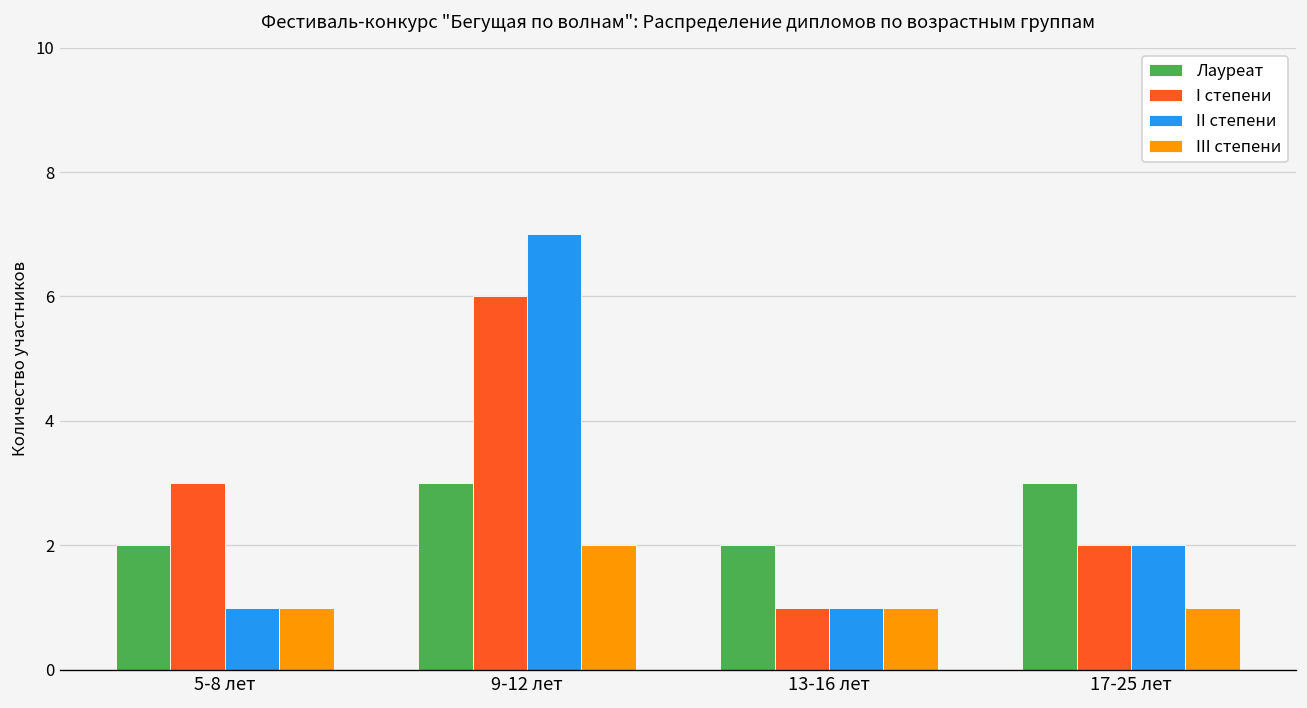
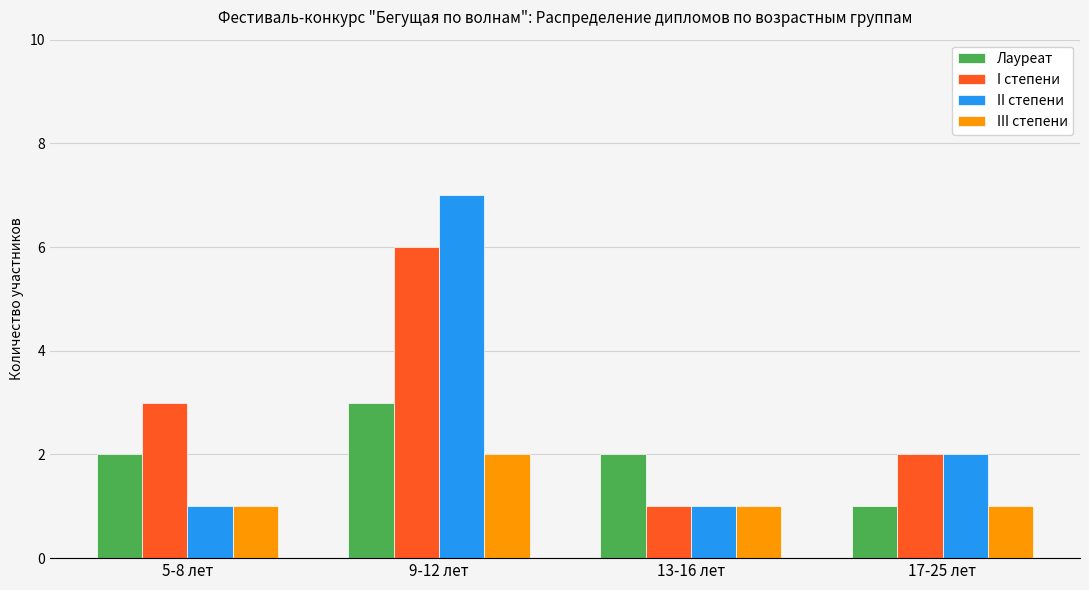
  {
    "Лауреат": {
      "5-8 лет": 2,
      "9-12 лет": 3,
      "13-16 лет": 2,
-     "17-25 лет": 3
+     "17-25 лет": 1
    },
    "I степени": {
      "5-8 лет": 3,
      "9-12 лет": 6,
      "13-16 лет": 1,
      "17-25 лет": 2
    },
    "II степени": {
      "5-8 лет": 1,
      "9-12 лет": 7,
      "13-16 лет": 1,
      "17-25 лет": 2
    },
    "III степени": {
      "5-8 лет": 1,
      "9-12 лет": 2,
      "13-16 лет": 1,
      "17-25 лет": 1
    }
  }
